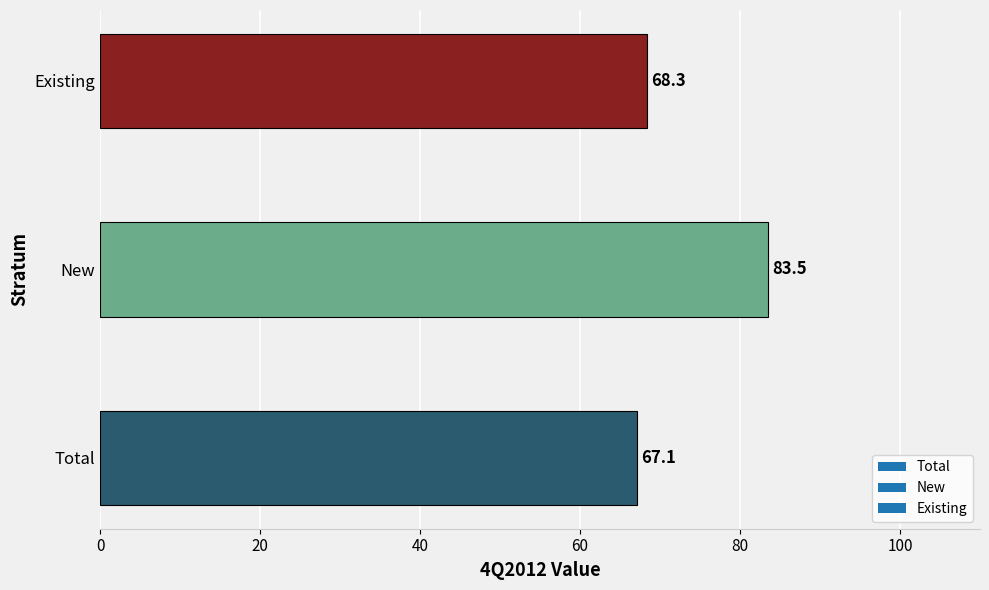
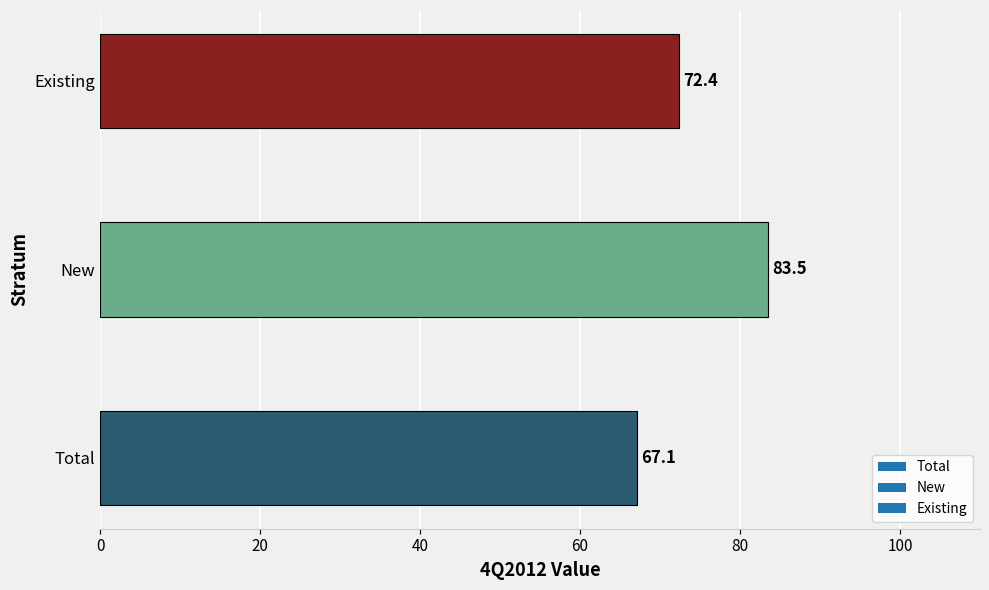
  {
-   "Existing": 68.3,
+   "Existing": 72.4,
    "New": 83.5,
    "Total": 67.1
  }
